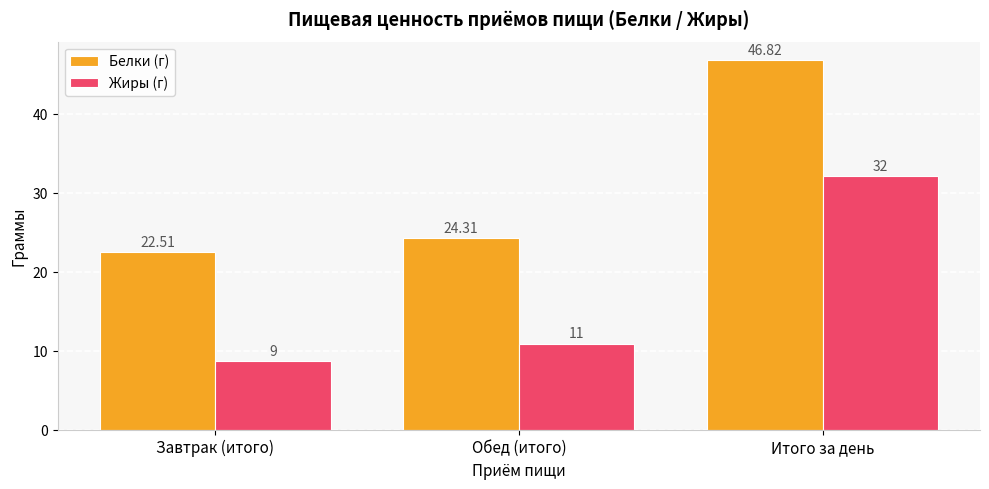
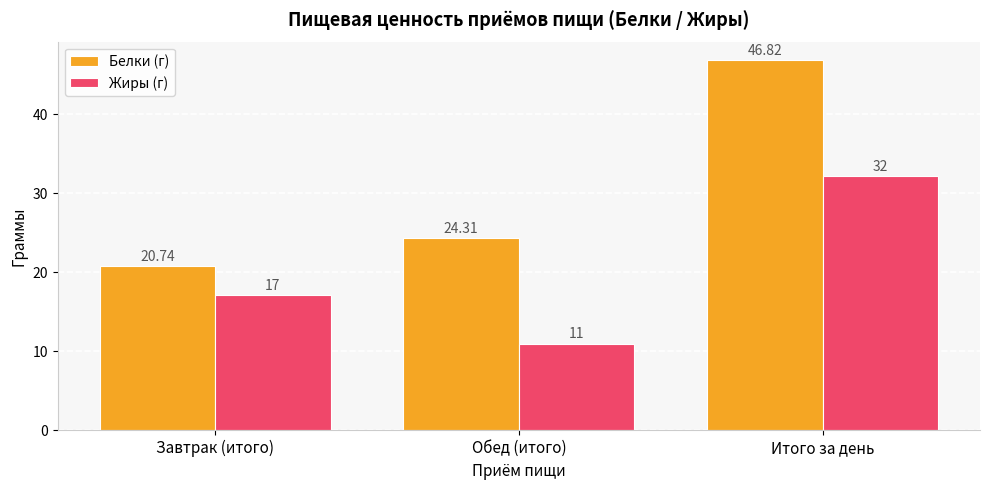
  {
    "Белки (г)": {
-     "Завтрак (итого)": 22.51,
+     "Завтрак (итого)": 20.74,
      "Обед (итого)": 24.31,
      "Итого за день": 46.82
    },
    "Жиры (г)": {
-     "Завтрак (итого)": 9,
+     "Завтрак (итого)": 17,
      "Обед (итого)": 11,
      "Итого за день": 32
    }
  }
